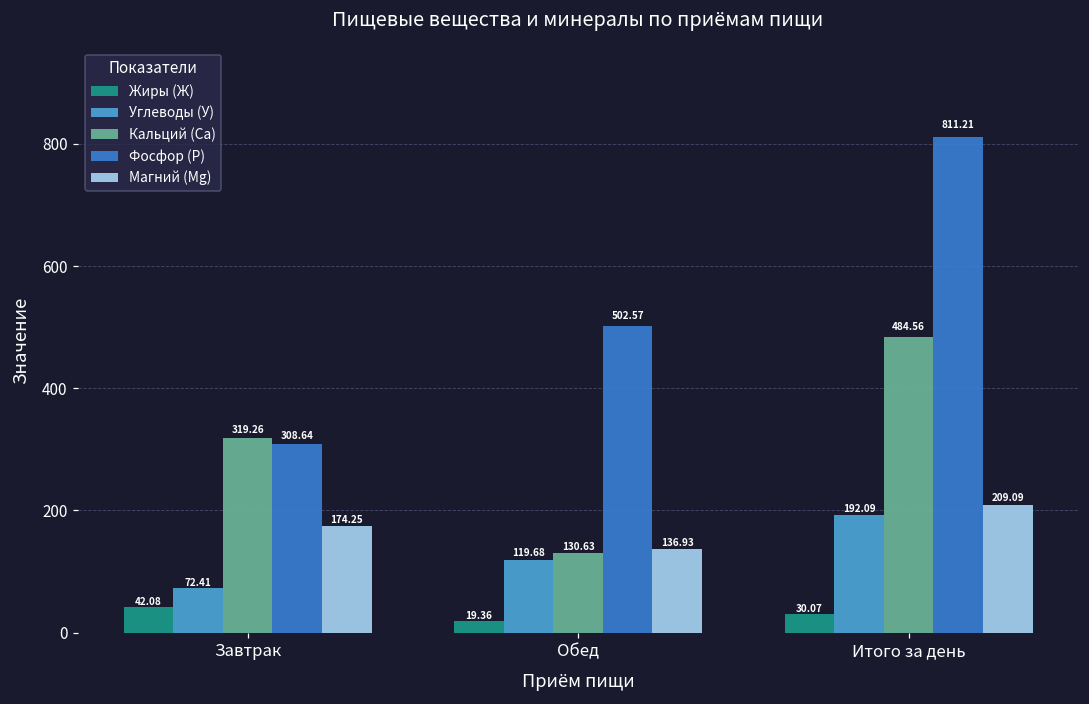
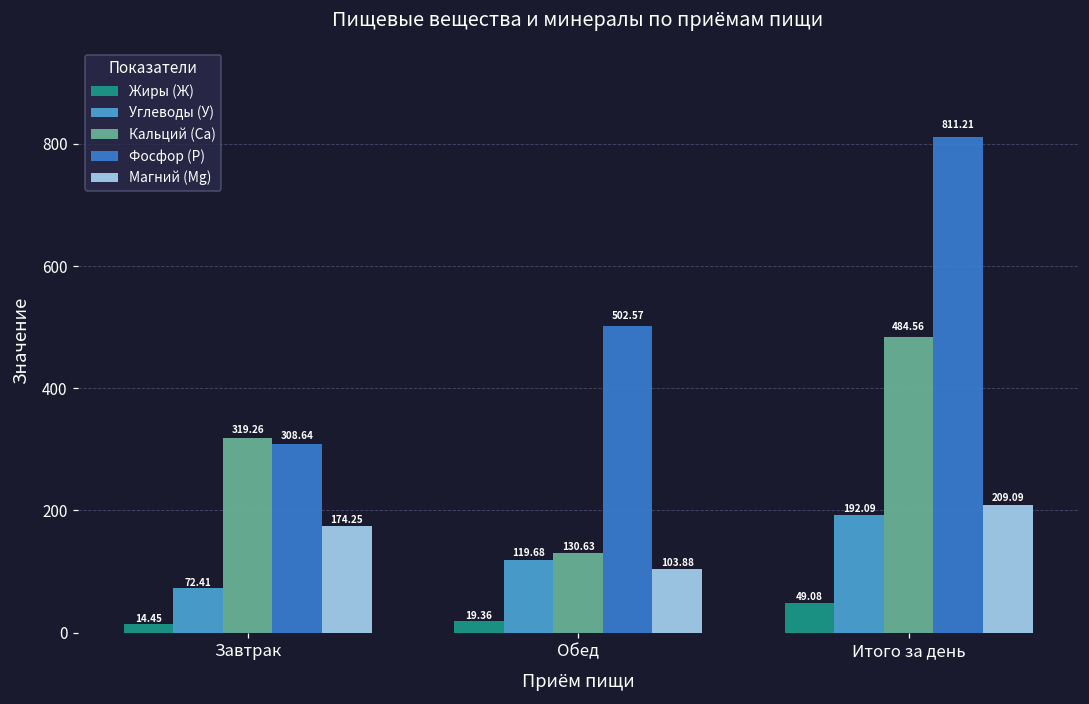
  {
    "Жиры (Ж)": {
-     "Завтрак": 42.08,
+     "Завтрак": 14.45,
      "Обед": 19.36,
-     "Итого за день": 30.07
+     "Итого за день": 49.08
    },
    "Кальций (Ca)": {
      "Завтрак": 319.26,
      "Обед": 130.63,
      "Итого за день": 484.56
    },
    "Магний (Mg)": {
      "Завтрак": 174.25,
-     "Обед": 136.93,
+     "Обед": 103.88,
      "Итого за день": 209.09
    }
  }
